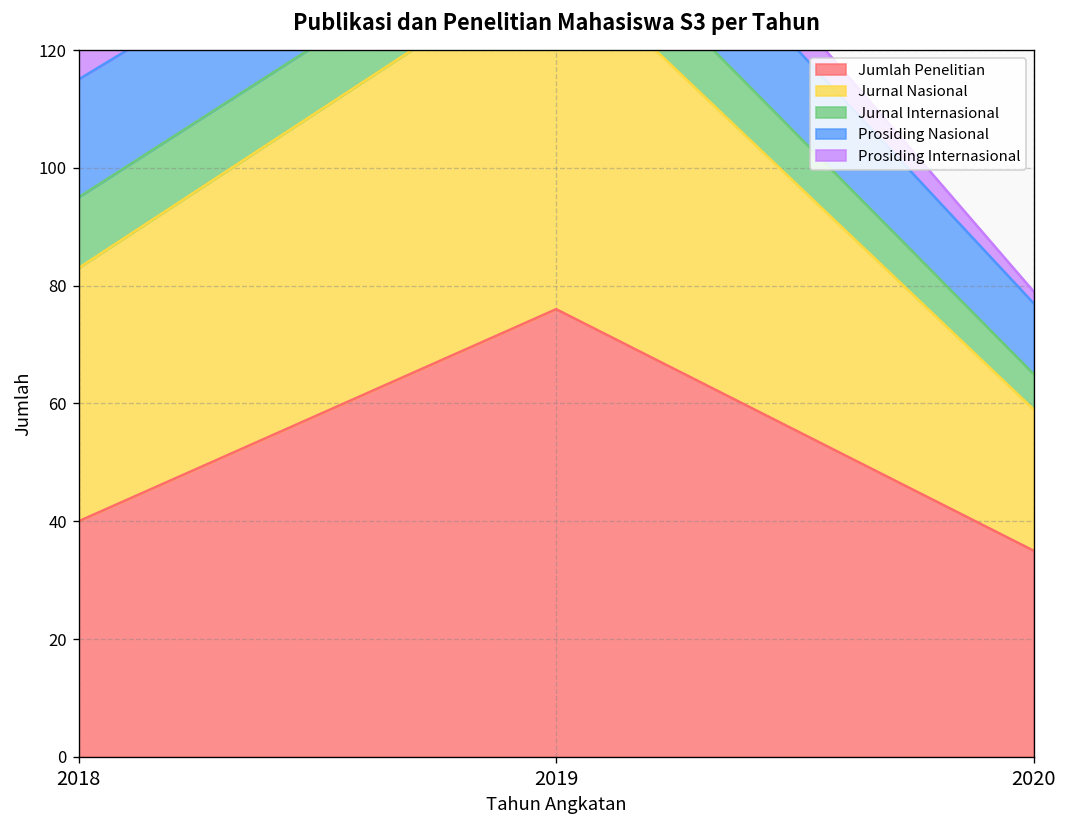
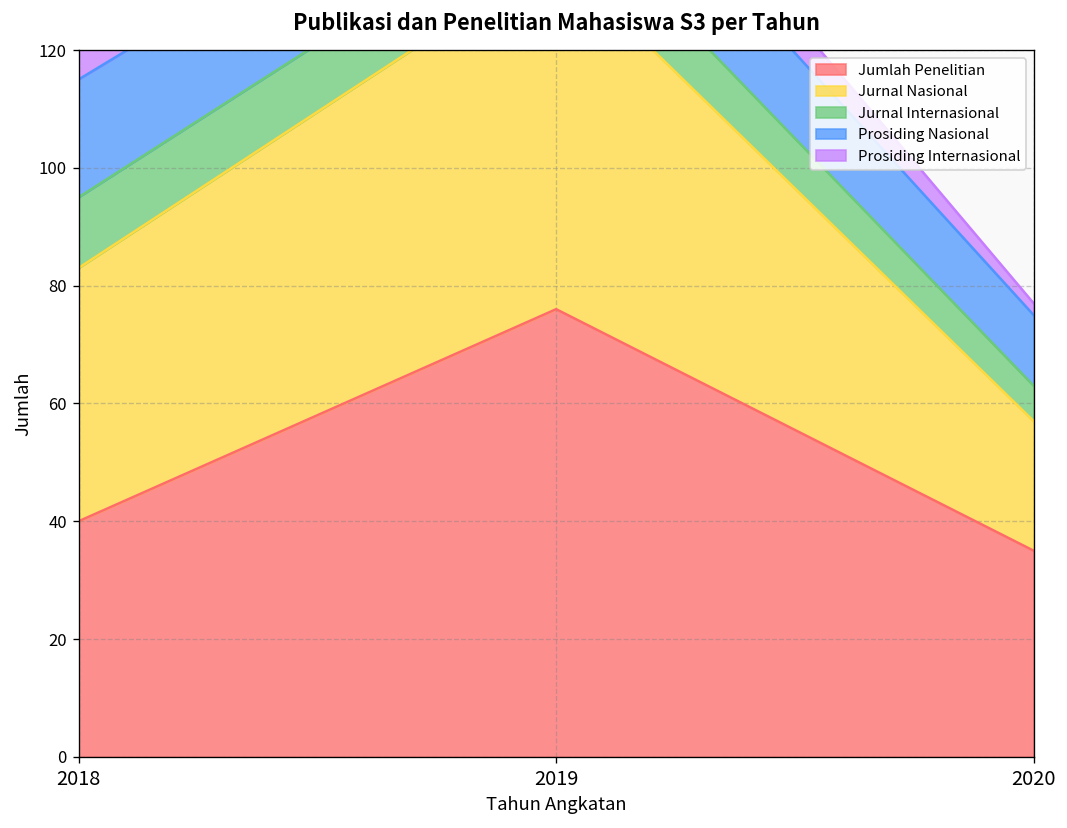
  {
    "Jumlah Penelitian": {
      "2018": 40,
      "2019": 76,
      "2020": 35
    },
    "Jurnal Nasional": {
      "2018": 43,
-     "2020": 24
+     "2020": 22
    },
    "Jurnal Internasional": {
      "2018": 12,
      "2020": 6
    },
    "Prosiding Nasional": {
      "2018": 20,
      "2020": 12
    },
    "Prosiding Internasional": {
      "2018": 5,
      "2020": 2
    }
  }
